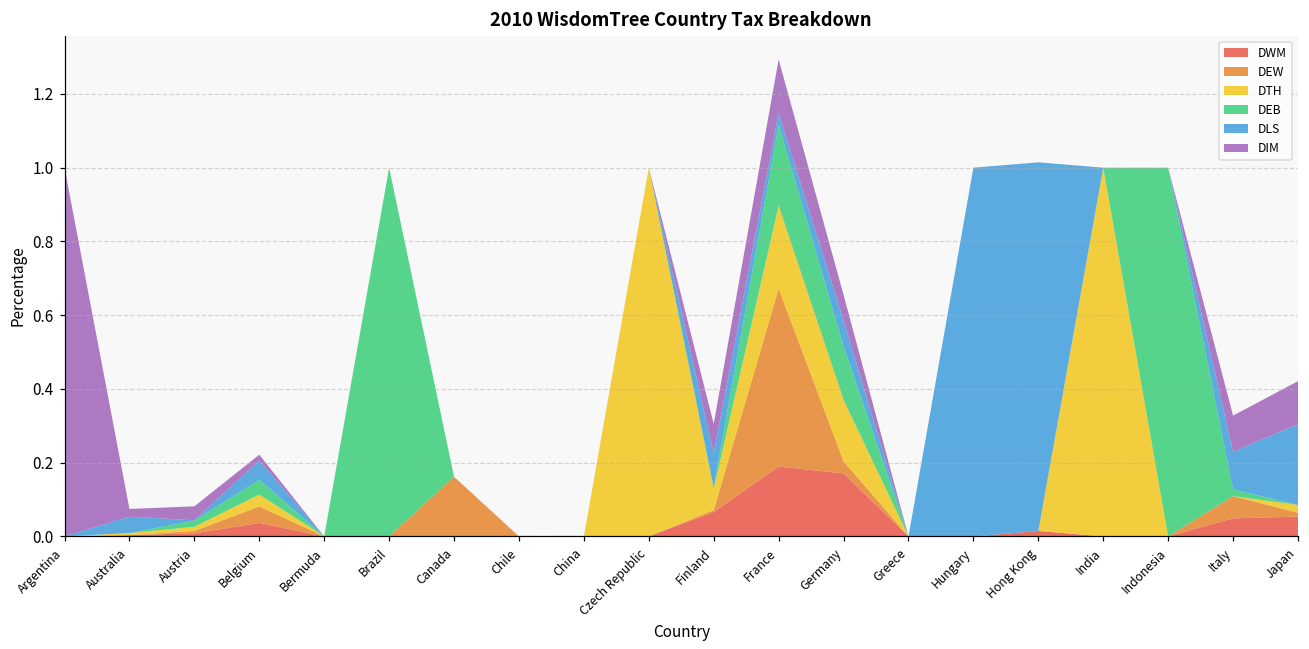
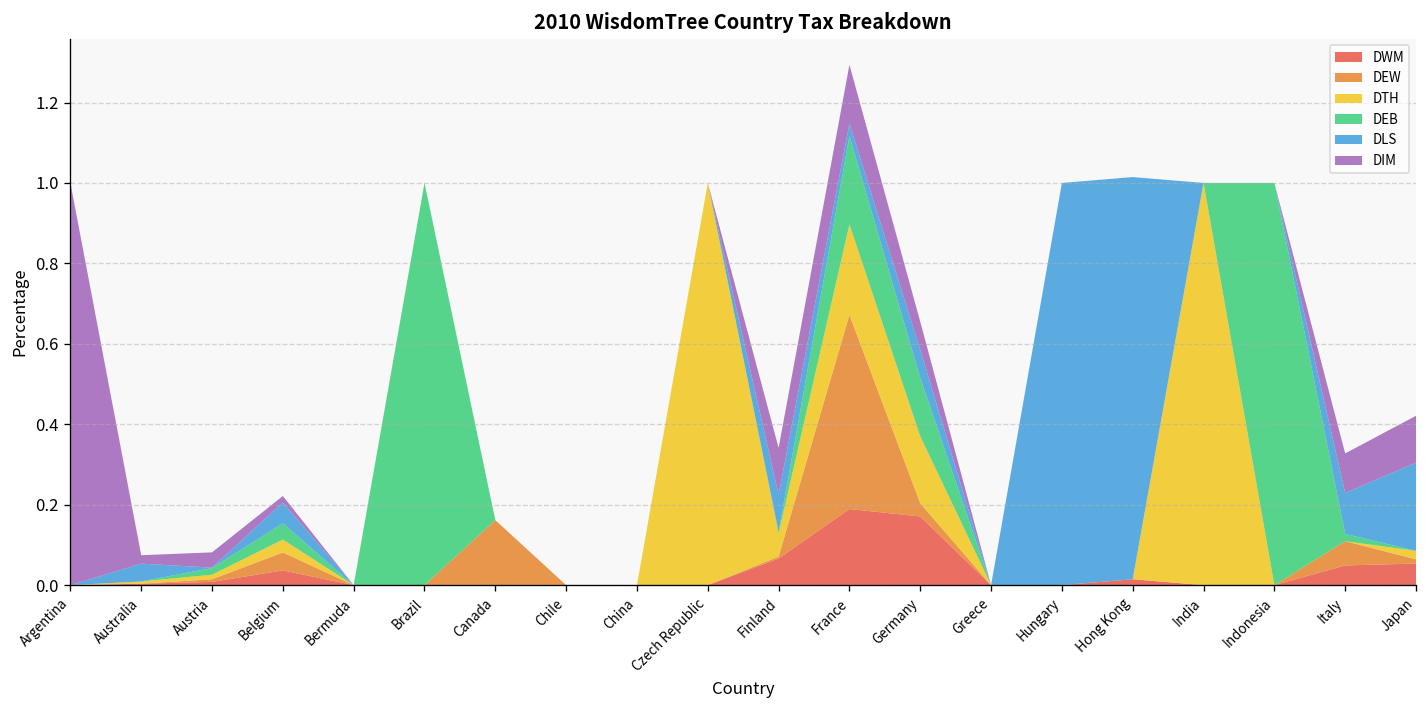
  {
    "DTH": {
      "Austria": 0.01,
      "Belgium": 0.03,
      "France": 0.22,
      "Germany": 0.17
    },
    "DEB": {
      "Belgium": 0.04,
      "France": 0.22,
      "Germany": 0.15,
      "Italy": 0.02
    },
    "DLS": {
      "Australia": 0.04,
      "Belgium": 0.05,
      "Finland": 0.09,
      "France": 0.03,
      "Germany": 0.07,
      "Italy": 0.10,
      "Japan": 0.22
    },
    "DIM": {
      "Argentina": 1.00,
      "Australia": 0.02,
      "Austria": 0.04,
      "Belgium": 0.02,
-     "Finland": 0.08,
+     "Finland": 0.12,
      "France": 0.15,
      "Germany": 0.07,
      "Italy": 0.10,
      "Japan": 0.12
    }
  }
